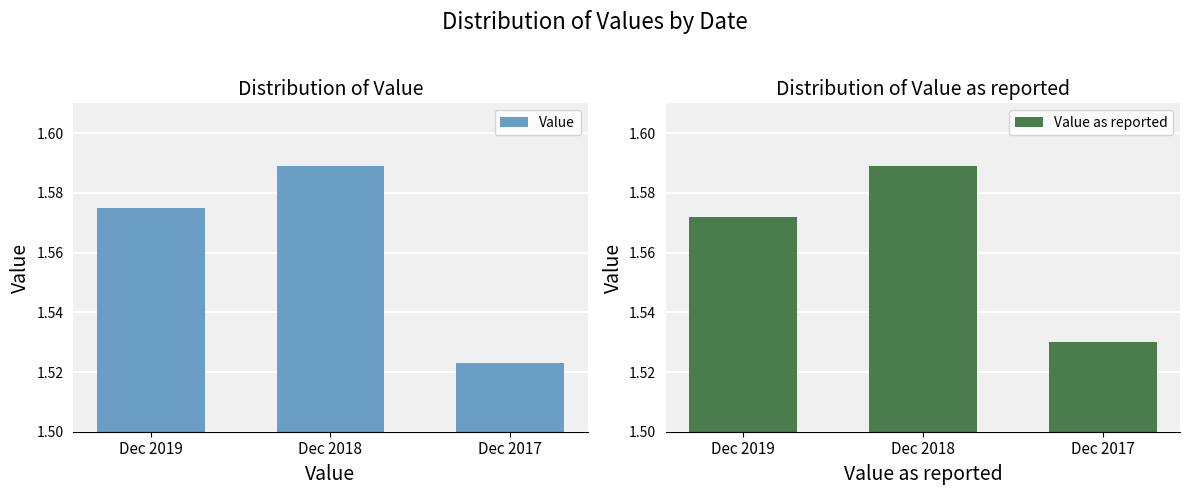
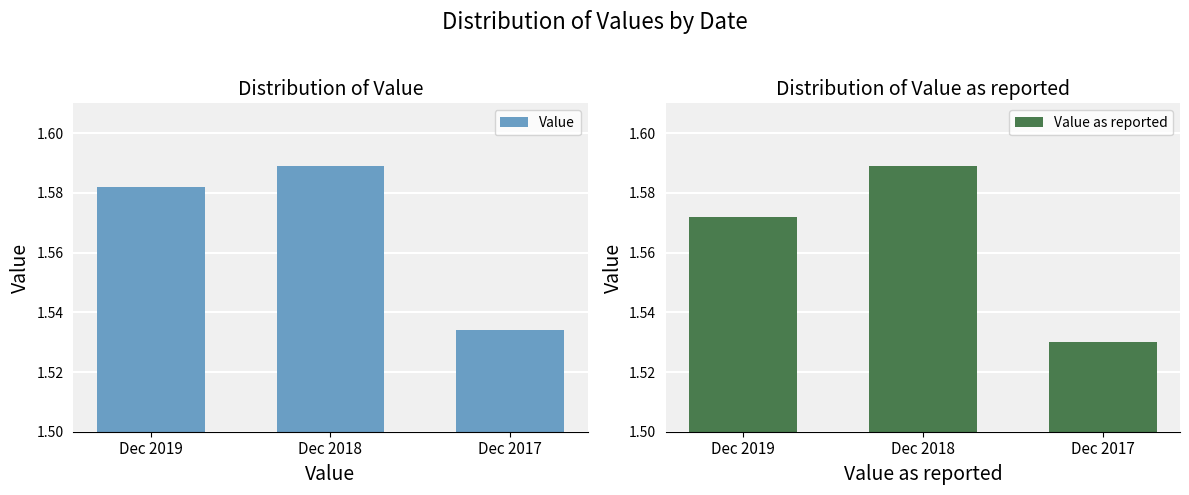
  {
    "Distribution of Value": {
-     "Dec 2019": 1.575,
+     "Dec 2019": 1.582,
      "Dec 2018": 1.589,
-     "Dec 2017": 1.523
+     "Dec 2017": 1.534
    },
    "Distribution of Value as reported": {
      "Dec 2019": 1.572,
      "Dec 2018": 1.589,
      "Dec 2017": 1.530
    }
  }
